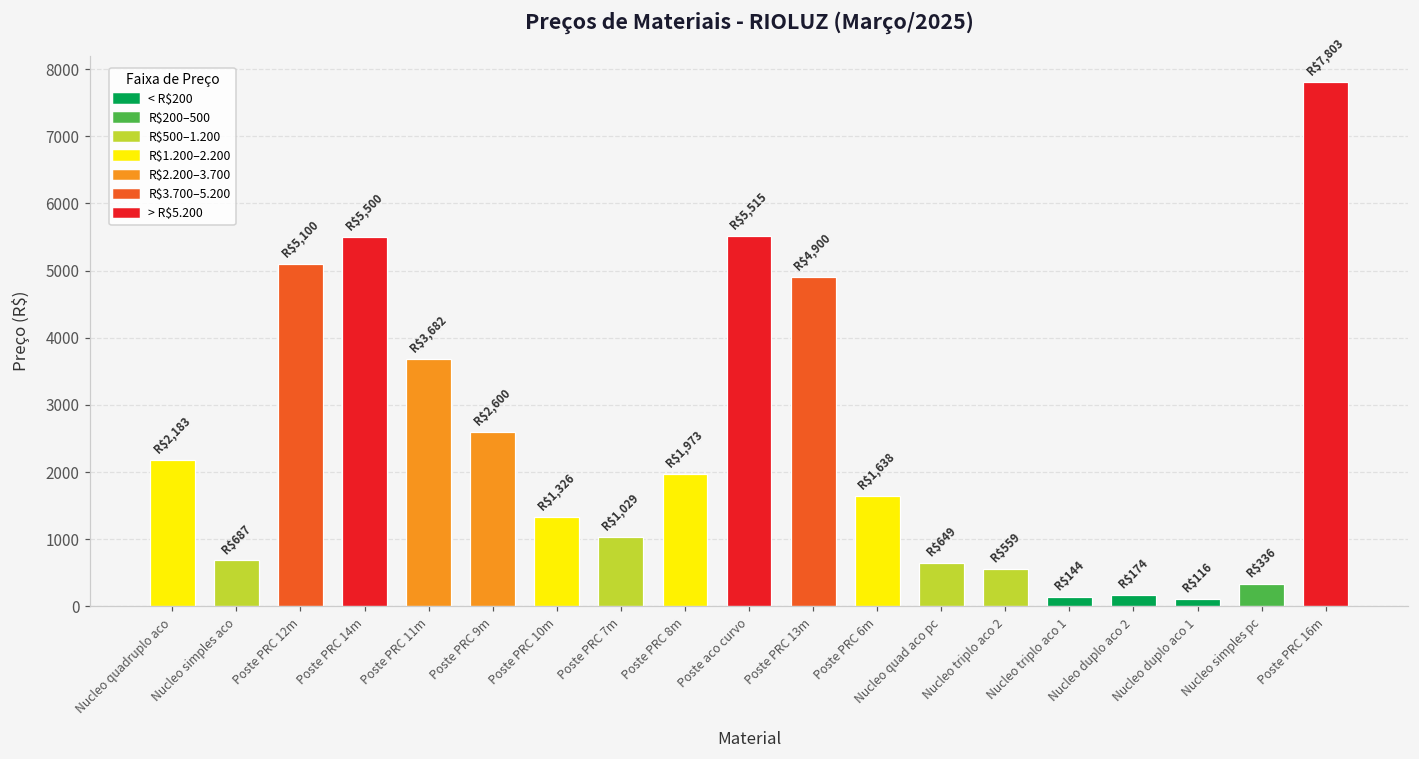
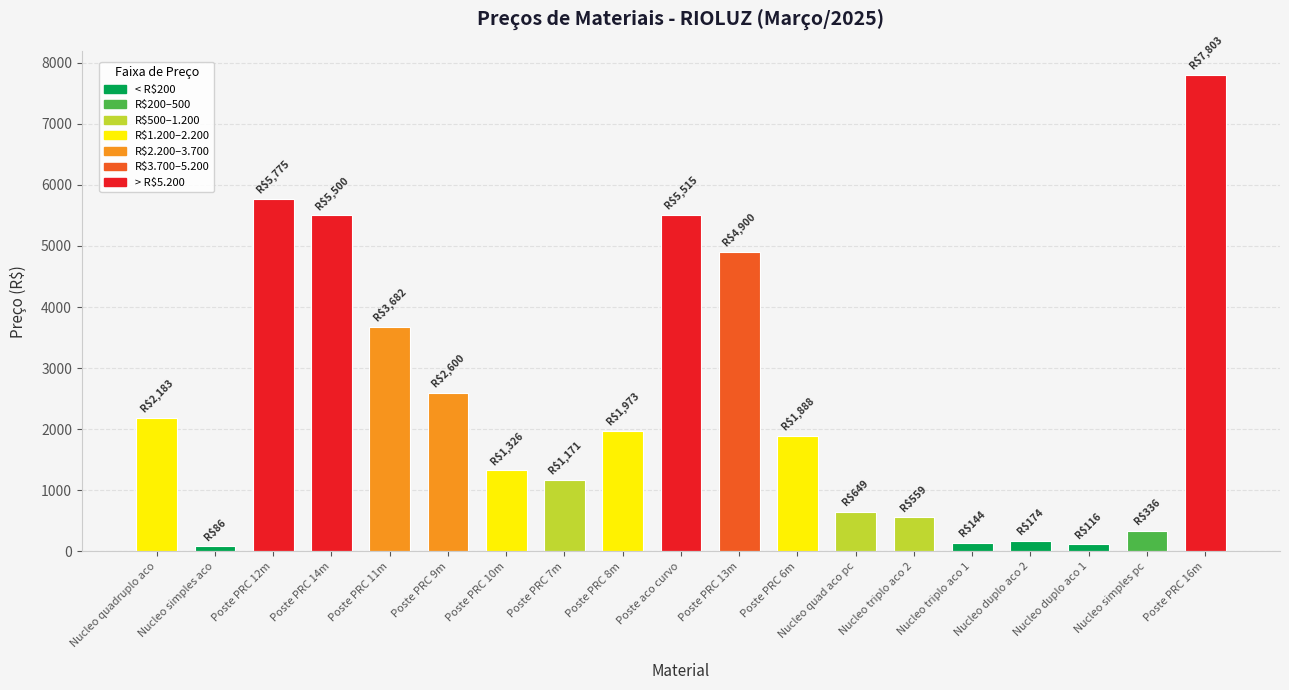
  {
    "Nucleo quadruplo aco": "$2,183",
-   "Nucleo simples aco": "$687",
-   "Poste PRC 12m": "$5,100",
+   "Nucleo simples aco": "$86",
+   "Poste PRC 12m": "$5,775",
    "Poste PRC 14m": "$5,500",
    "Poste PRC 11m": "$3,682",
    "Poste PRC 9m": "$2,600",
    "Poste PRC 10m": "$1,326",
-   "Poste PRC 7m": "$1,029",
+   "Poste PRC 7m": "$1,171",
    "Poste PRC 8m": "$1,973",
    "Poste aco curvo": "$5,515",
    "Poste PRC 13m": "$4,900",
-   "Poste PRC 6m": "$1,638",
+   "Poste PRC 6m": "$1,888",
    "Nucleo quad aco pc": "$649",
    "Nucleo triplo aco 2": "$559",
    "Nucleo triplo aco 1": "$144",
    "Nucleo duplo aco 2": "$174",
    "Nucleo duplo aco 1": "$116",
    "Nucleo simples pc": "$336",
    "Poste PRC 16m": "$7,803"
  }
